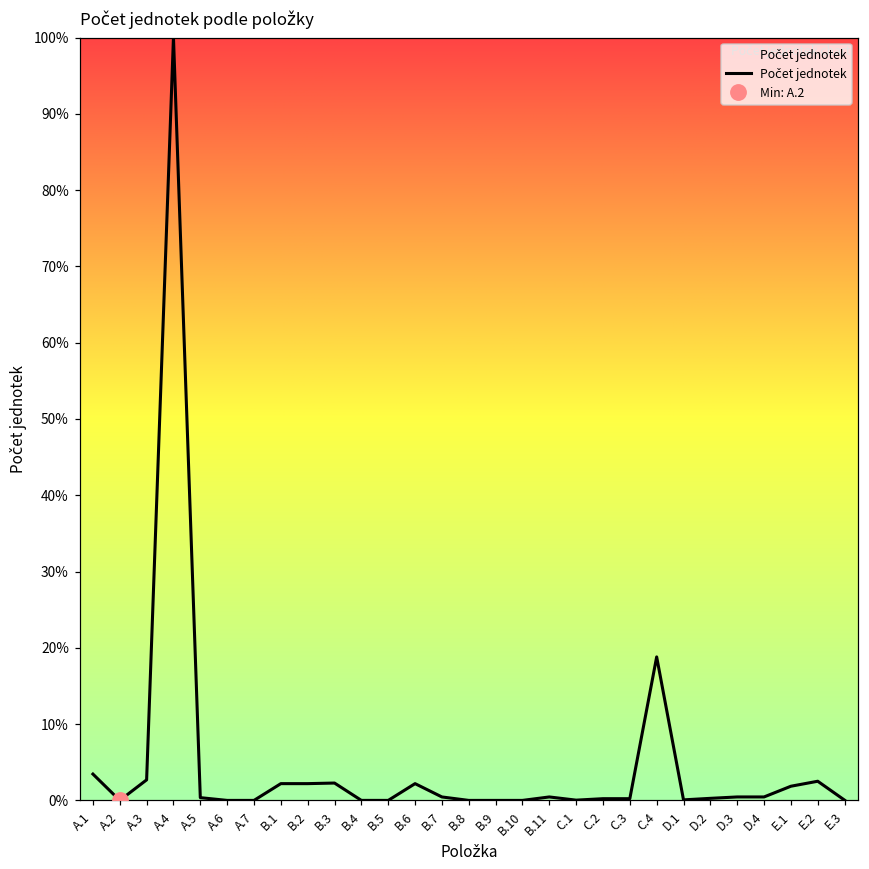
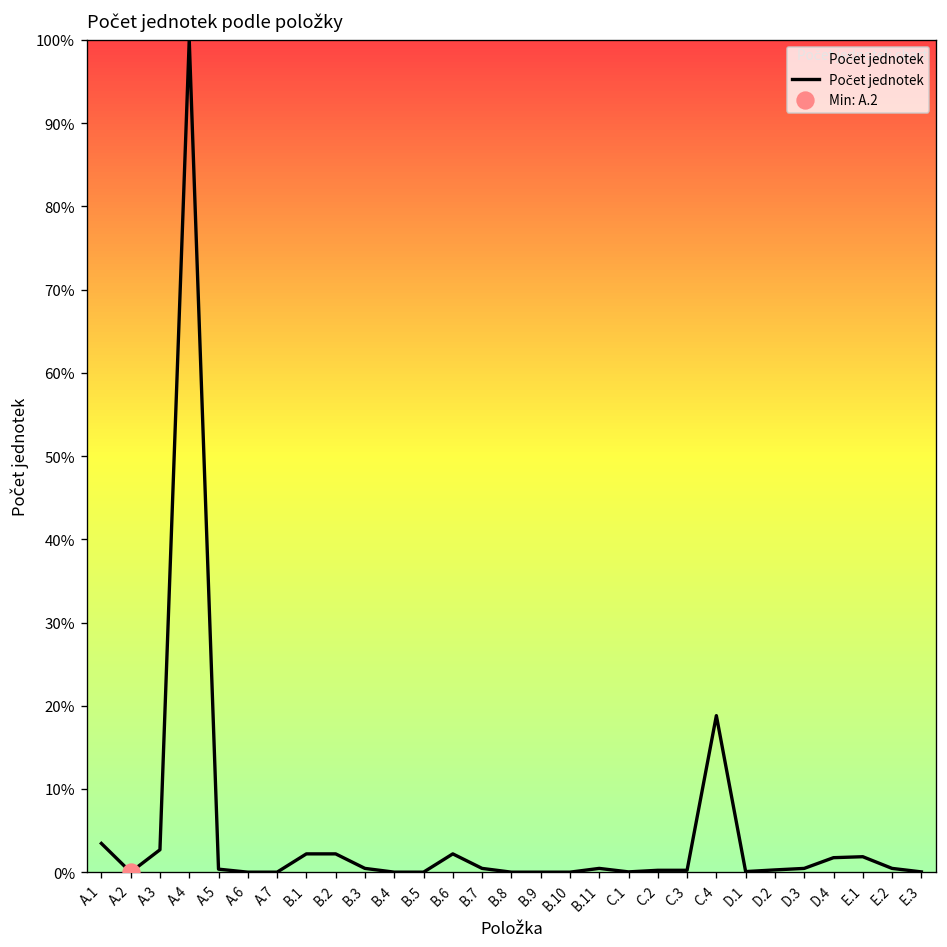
  {
    "Počet jednotek": {
      "A.1": "3%",
      "A.3": "3%",
      "A.4": "100%",
      "A.5": "0%",
      "A.6": "0%",
      "A.7": "0%",
      "B.1": "2%",
      "B.2": "2%",
-     "B.3": "2%",
+     "B.3": "0%",
      "B.4": "0%",
      "B.5": "0%",
      "B.6": "2%",
      "B.7": "0%",
      "B.8": "0%",
      "B.9": "0%",
      "B.10": "0%",
      "B.11": "0%",
      "C.1": "0%",
      "C.2": "0%",
      "C.3": "0%",
      "C.4": "19%",
      "D.1": "0%",
      "D.2": "0%",
      "D.3": "0%",
-     "D.4": "0%",
+     "D.4": "2%",
      "E.1": "2%",
-     "E.2": "3%",
+     "E.2": "0%",
      "E.3": "0%"
    }
  }
